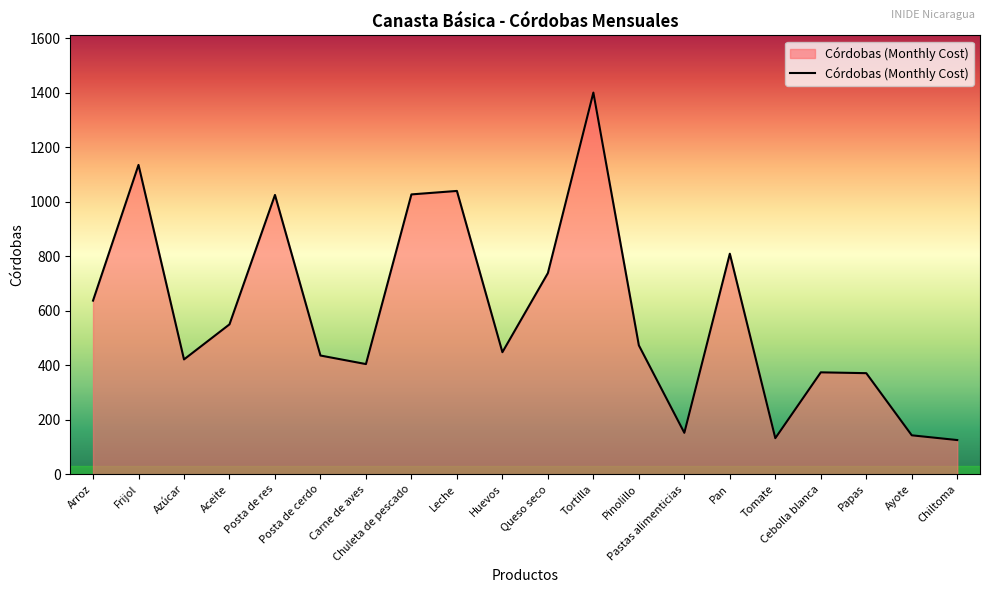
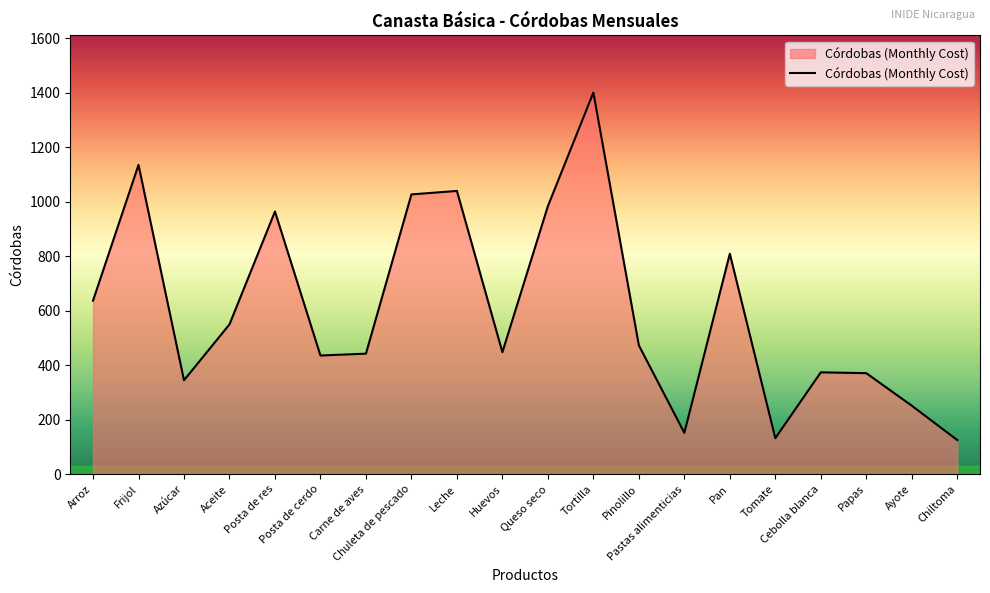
  {
    "Arroz": 640,
    "Frijol": 1130,
-   "Azúcar": 420,
+   "Azúcar": 340,
    "Aceite": 550,
-   "Posta de res": 1020,
+   "Posta de res": 960,
    "Posta de cerdo": 440,
-   "Carne de aves": 400,
+   "Carne de aves": 440,
    "Chuleta de pescado": 1030,
    "Leche": 1040,
    "Huevos": 450,
-   "Queso seco": 740,
+   "Queso seco": 980,
    "Tortilla": 1400,
    "Pinolillo": 470,
    "Pastas alimenticias": 150,
    "Pan": 810,
    "Tomate": 130,
    "Cebolla blanca": 370,
    "Papas": 370,
-   "Ayote": 140,
+   "Ayote": 250,
    "Chiltoma": 130
  }
